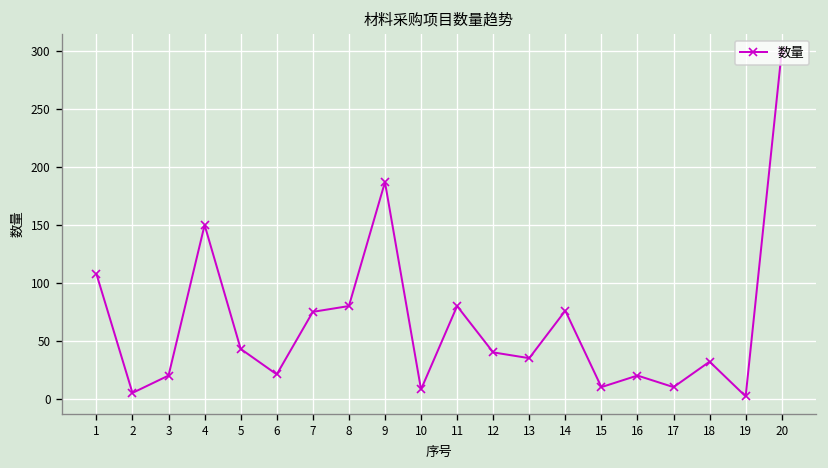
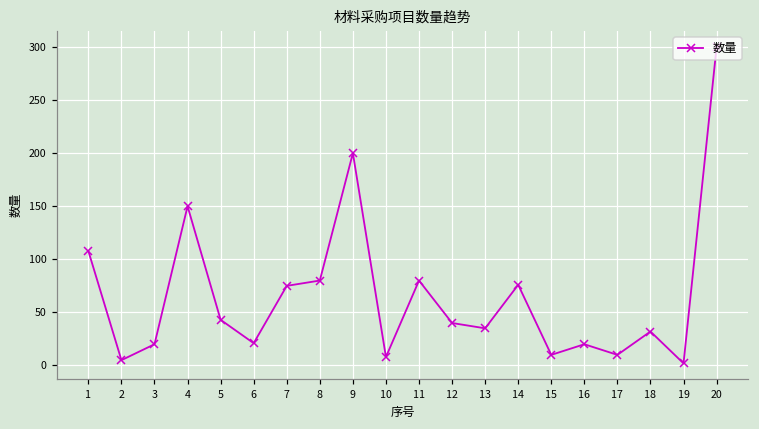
  {
    "1": 110,
    "2": 10,
    "3": 20,
    "4": 150,
    "5": 40,
    "6": 20,
    "7": 80,
    "8": 80,
-   "9": 190,
+   "9": 200,
    "10": 10,
    "11": 80,
    "12": 40,
    "13": 40,
    "14": 80,
    "15": 10,
    "16": 20,
    "17": 10,
    "18": 30,
    "19": 0
  }
